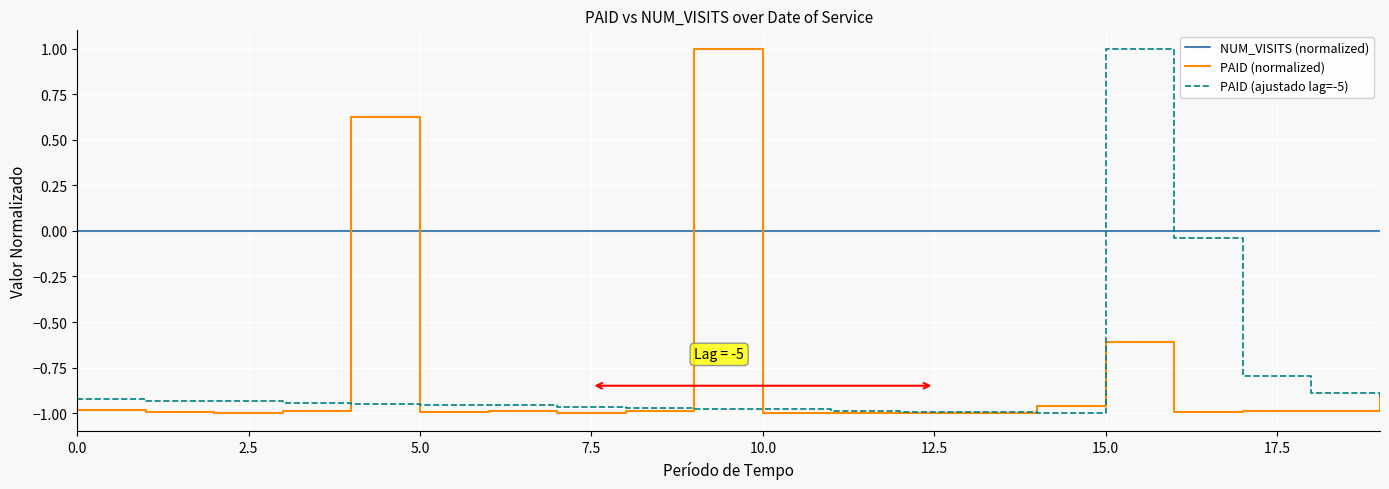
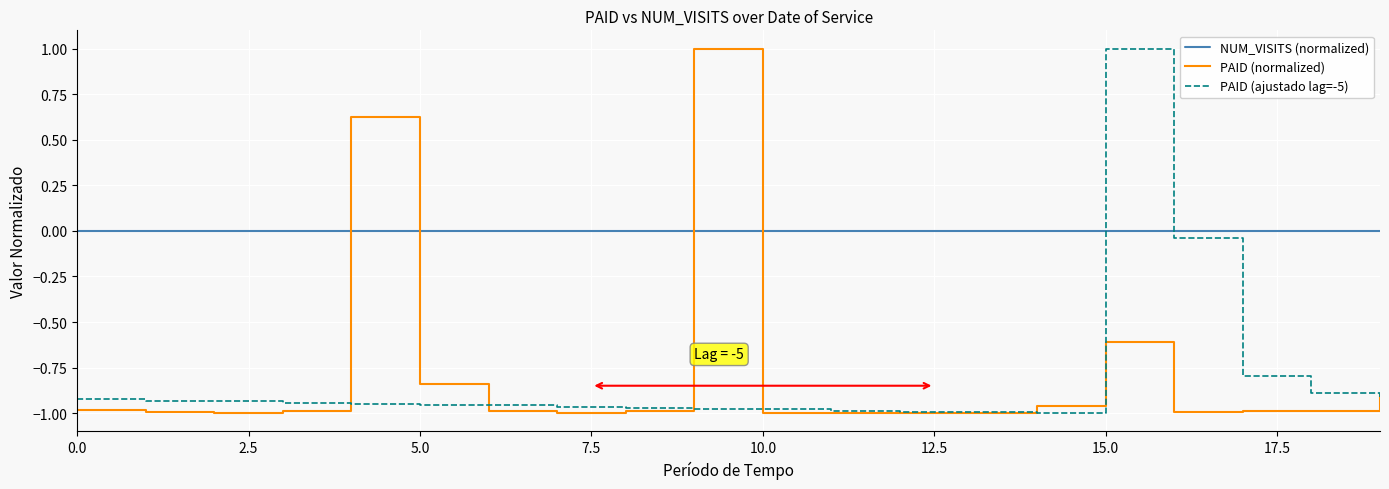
  {
    "NUM_VISITS (normalized)": {
      "0.0": 0.00,
      "5.0": 0.00,
      "10.0": 0.00,
      "15.0": 0.00
    },
    "PAID (normalized)": {
      "0.0": -0.98,
-     "5.0": -0.99,
+     "5.0": -0.84,
      "10.0": -1.00,
      "15.0": -0.61
    },
    "PAID (ajustado lag=-5)": {
      "0.0": -0.92,
      "5.0": -0.96,
      "10.0": -0.98,
      "15.0": 1.00
    }
  }
